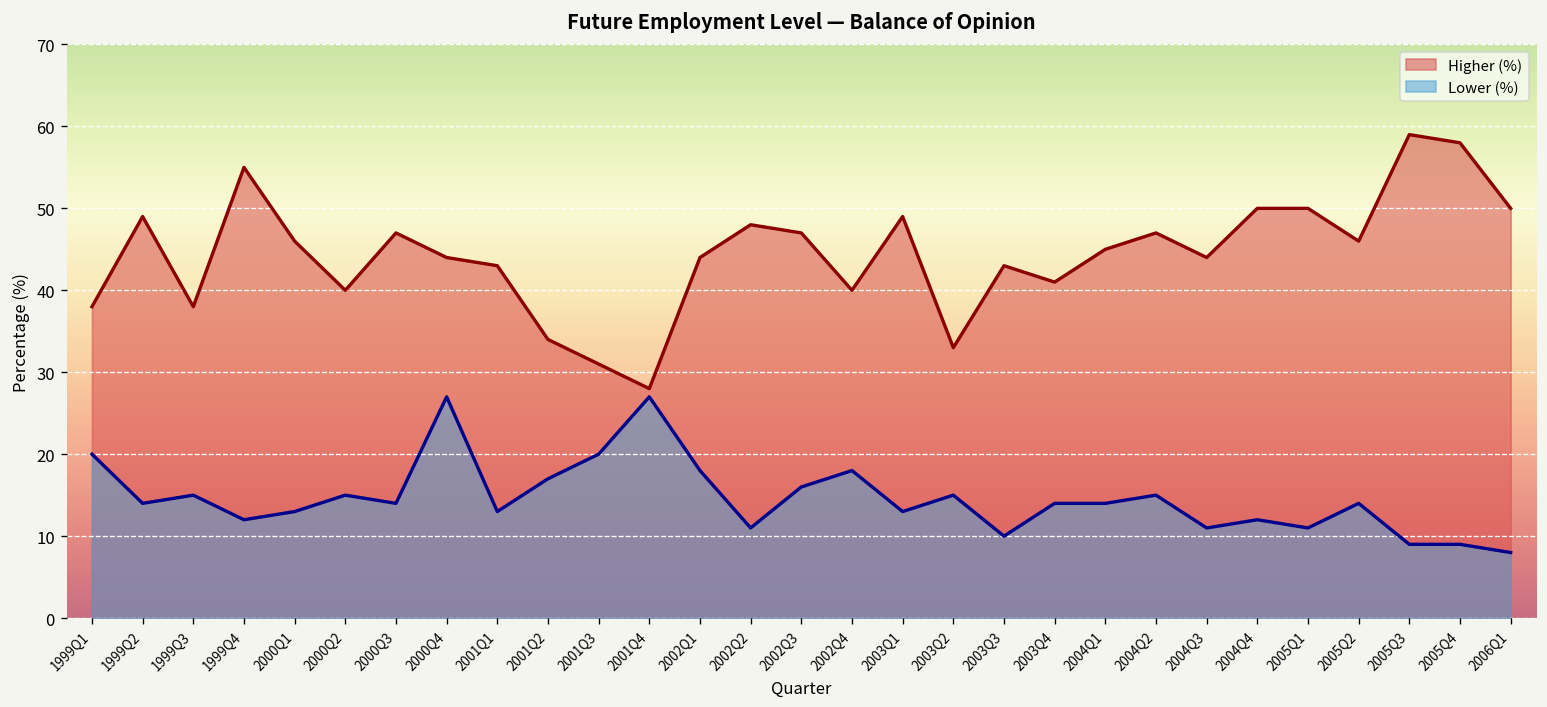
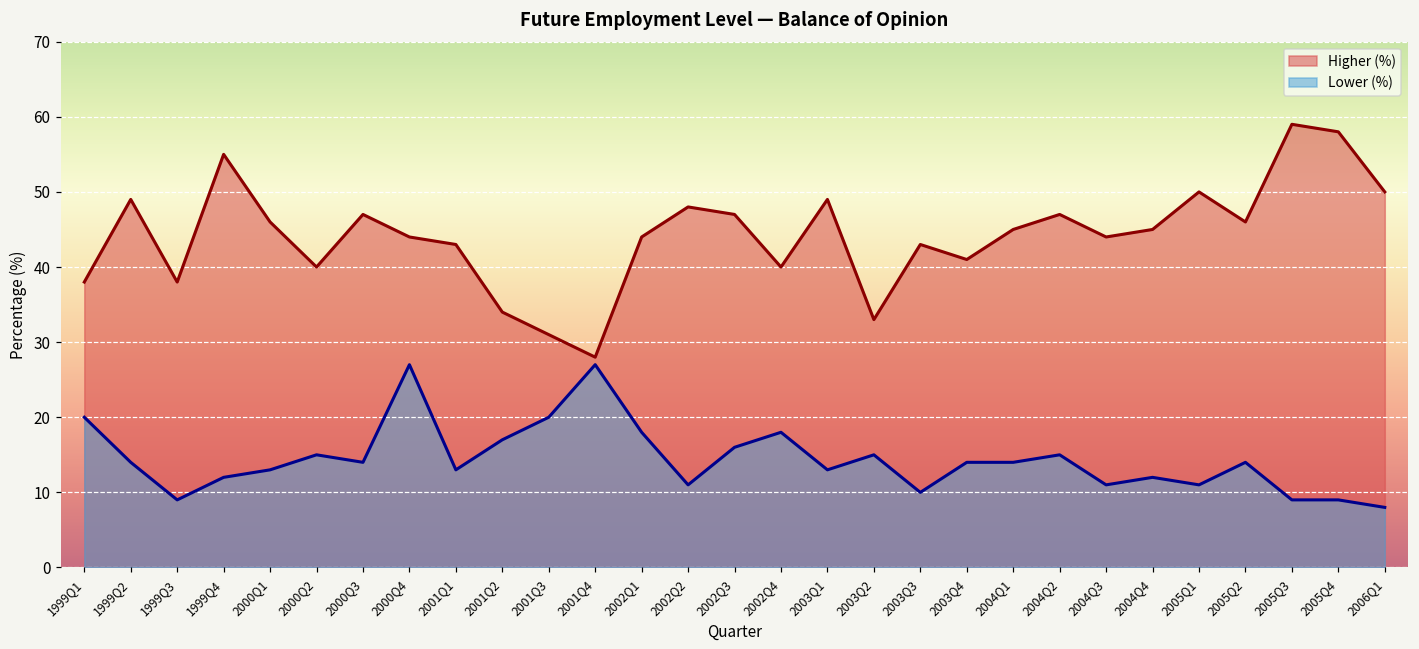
  {
    "Higher (%)": {
      "1999Q1": 38,
      "1999Q2": 49,
      "1999Q3": 38,
      "1999Q4": 55,
      "2000Q1": 46,
      "2000Q2": 40,
      "2000Q3": 47,
      "2000Q4": 44,
      "2001Q1": 43,
      "2001Q2": 34,
      "2001Q3": 31,
      "2001Q4": 28,
      "2002Q1": 44,
      "2002Q2": 48,
      "2002Q3": 47,
      "2002Q4": 40,
      "2003Q1": 49,
      "2003Q2": 33,
      "2003Q3": 43,
      "2003Q4": 41,
      "2004Q1": 45,
      "2004Q2": 47,
      "2004Q3": 44,
-     "2004Q4": 50,
+     "2004Q4": 45,
      "2005Q1": 50,
      "2005Q2": 46,
      "2005Q3": 59,
      "2005Q4": 58,
      "2006Q1": 50
    },
    "Lower (%)": {
      "1999Q1": 20,
      "1999Q2": 14,
-     "1999Q3": 15,
+     "1999Q3": 9,
      "1999Q4": 12,
      "2000Q1": 13,
      "2000Q2": 15,
      "2000Q3": 14,
      "2000Q4": 27,
      "2001Q1": 13,
      "2001Q2": 17,
      "2001Q3": 20,
      "2001Q4": 27,
      "2002Q1": 18,
      "2002Q2": 11,
      "2002Q3": 16,
      "2002Q4": 18,
      "2003Q1": 13,
      "2003Q2": 15,
      "2003Q3": 10,
      "2003Q4": 14,
      "2004Q1": 14,
      "2004Q2": 15,
      "2004Q3": 11,
      "2004Q4": 12,
      "2005Q1": 11,
      "2005Q2": 14,
      "2005Q3": 9,
      "2005Q4": 9,
      "2006Q1": 8
    }
  }
